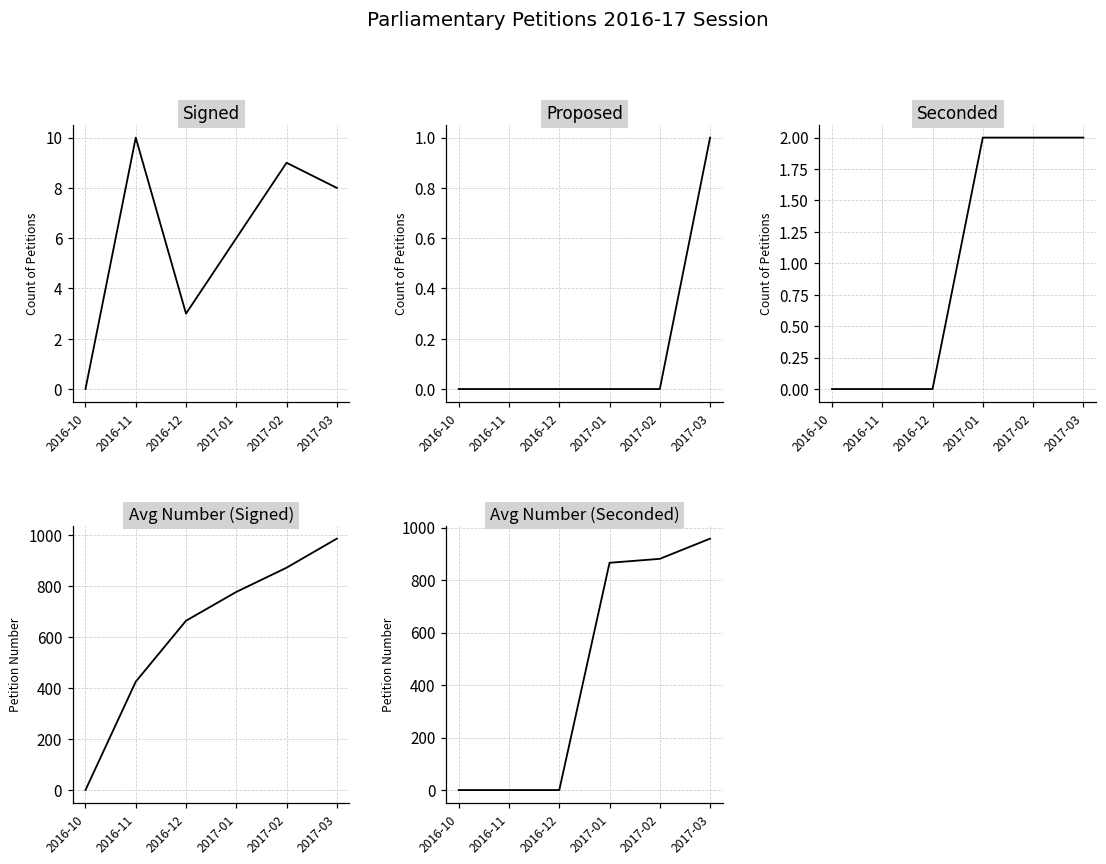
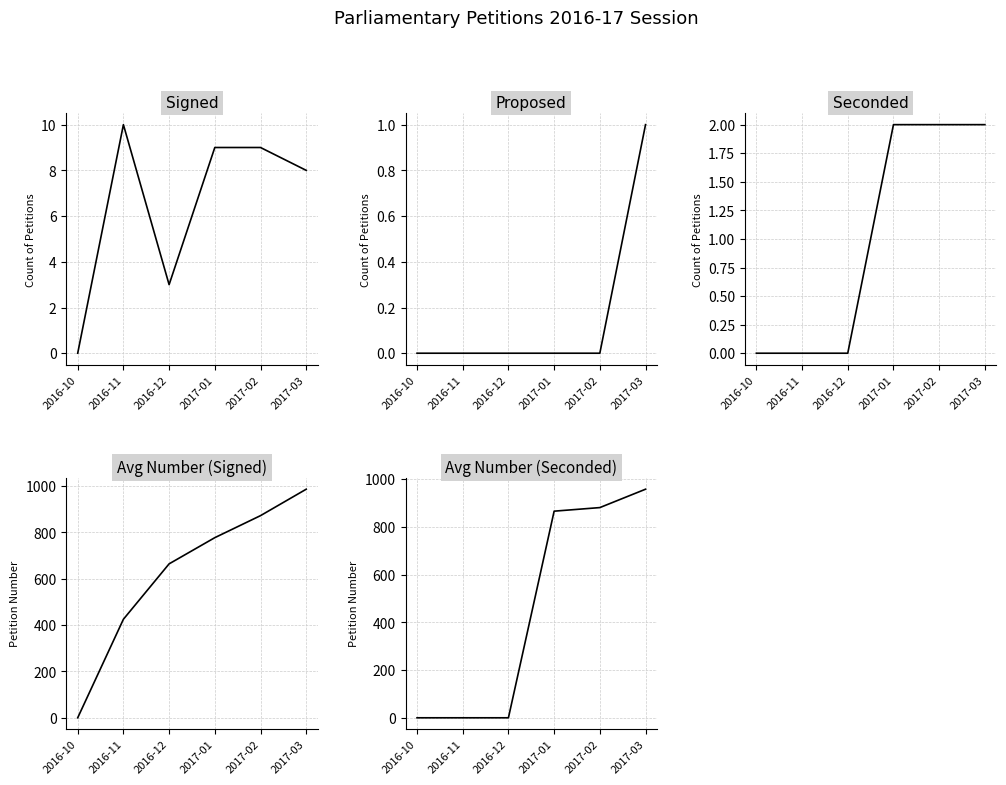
  {
    "Signed": {
      "2016-10": 0,
      "2016-11": 10,
      "2016-12": 3,
-     "2017-01": 6,
+     "2017-01": 9,
      "2017-02": 9,
      "2017-03": 8
    },
    "Proposed": {
      "2016-10": 0.00,
      "2016-11": 0.00,
      "2016-12": 0.00,
      "2017-01": 0.00,
      "2017-02": 0.00,
      "2017-03": 1.00
    },
    "Seconded": {
      "2016-10": 0.00,
      "2016-11": 0.00,
      "2016-12": 0.00,
      "2017-01": 2.00,
      "2017-02": 2.00,
      "2017-03": 2.00
    },
    "Avg Number (Signed)": {
      "2016-10": 0,
      "2016-11": 430,
      "2016-12": 660,
      "2017-01": 780,
      "2017-02": 870,
      "2017-03": 990
    },
    "Avg Number (Seconded)": {
      "2016-10": 0,
      "2016-11": 0,
      "2016-12": 0,
      "2017-01": 870,
      "2017-02": 880,
      "2017-03": 960
    }
  }
